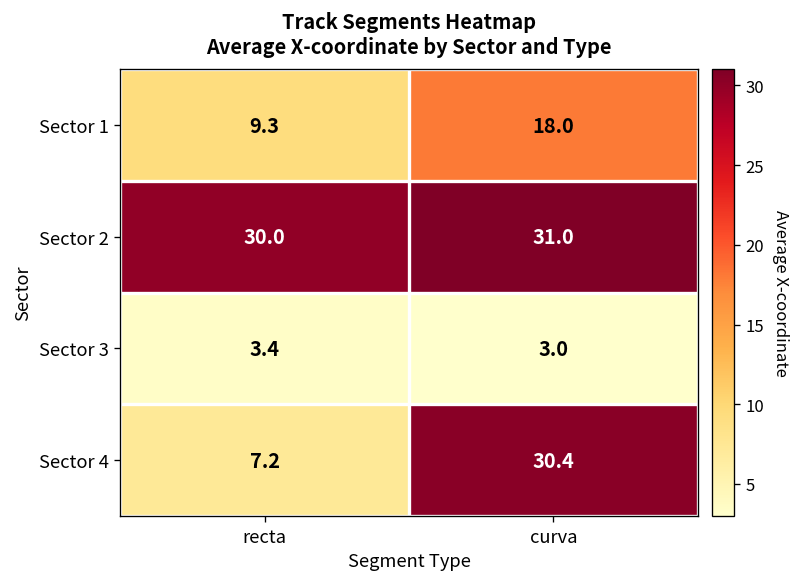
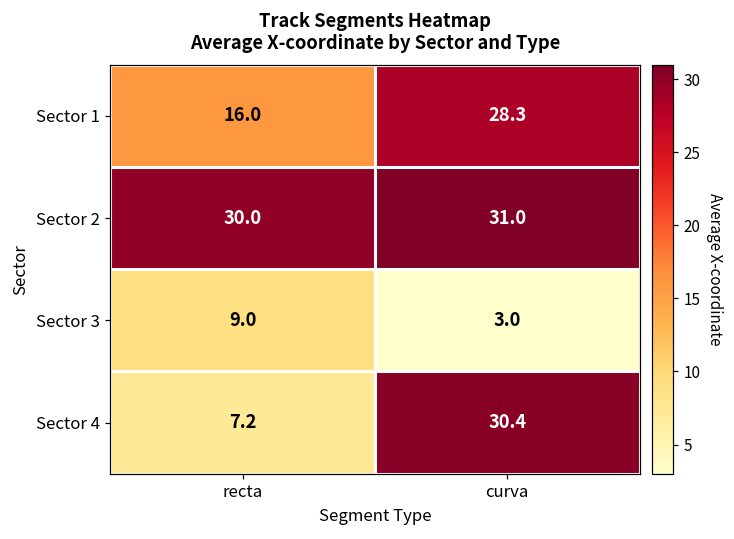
  {
    "Sector 1": {
-     "recta": 9.3,
-     "curva": 18.0
+     "recta": 16.0,
+     "curva": 28.3
    },
    "Sector 2": {
      "recta": 30.0,
      "curva": 31.0
    },
    "Sector 3": {
-     "recta": 3.4,
+     "recta": 9.0,
      "curva": 3.0
    },
    "Sector 4": {
      "recta": 7.2,
      "curva": 30.4
    }
  }
